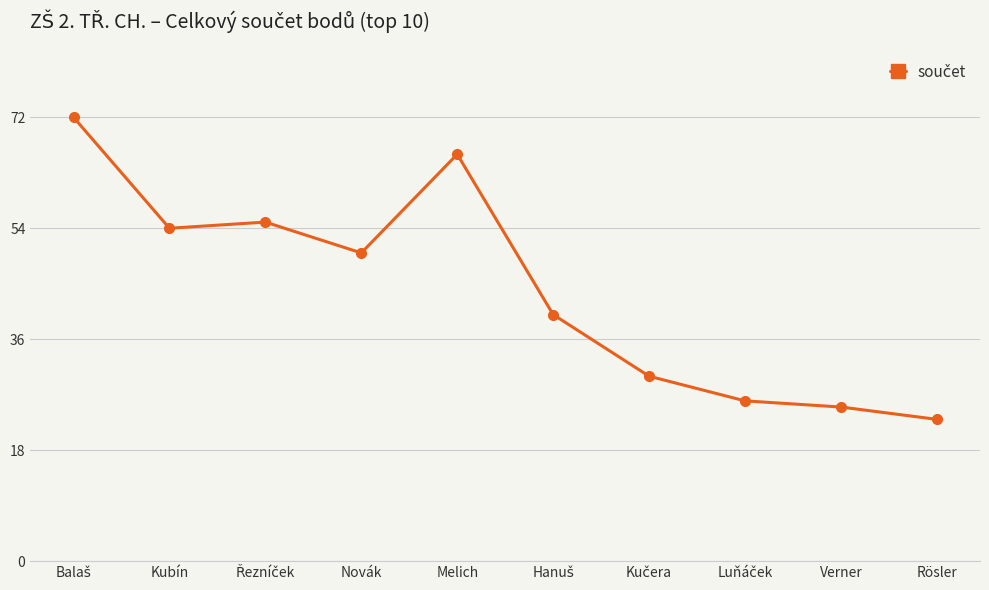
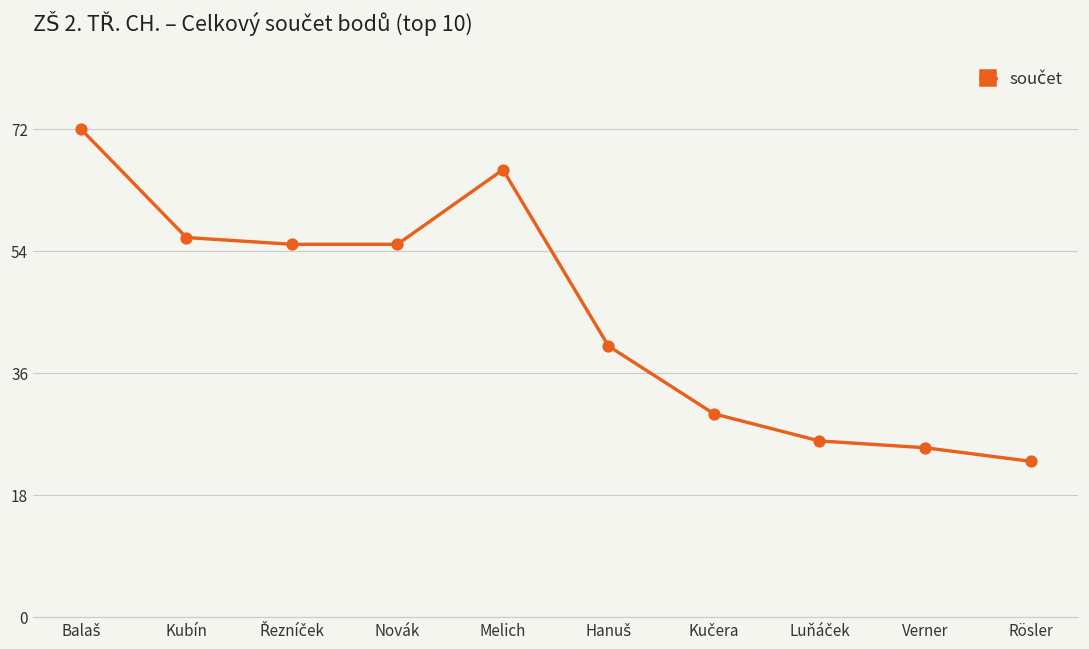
  {
    "Balaš": 72,
-   "Kubín": 54,
+   "Kubín": 56,
    "Řezníček": 55,
-   "Novák": 50,
+   "Novák": 55,
    "Melich": 66,
    "Hanuš": 40,
    "Kučera": 30,
    "Luňáček": 26,
    "Verner": 25,
    "Rösler": 23
  }
